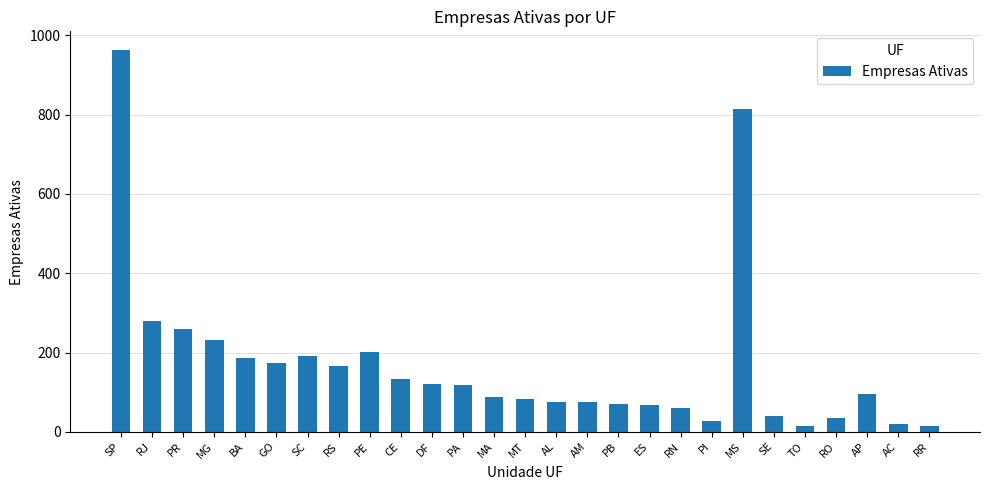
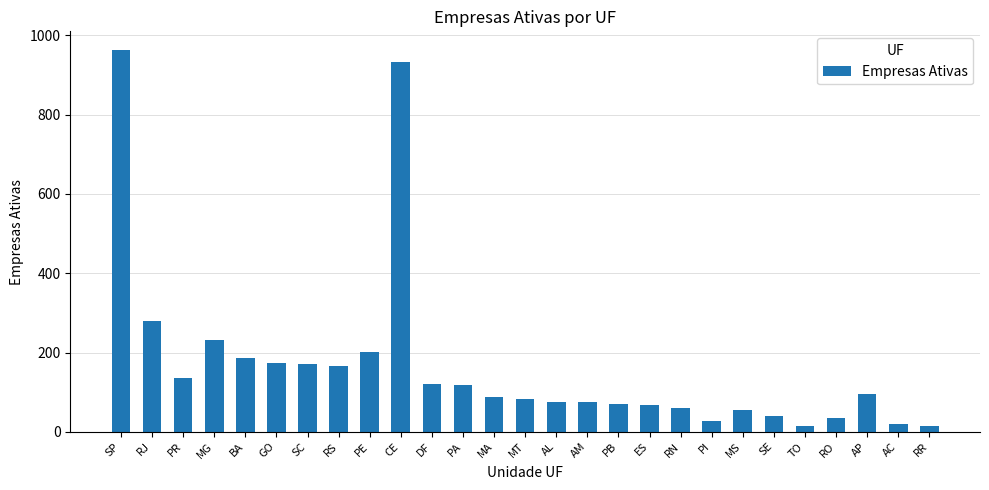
  {
    "SP": 960,
    "RJ": 280,
-   "PR": 260,
+   "PR": 140,
    "MG": 230,
    "BA": 190,
    "GO": 170,
-   "SC": 190,
+   "SC": 170,
    "RS": 170,
    "PE": 200,
-   "CE": 130,
+   "CE": 930,
    "DF": 120,
    "PA": 120,
    "MA": 90,
    "MT": 80,
    "AL": 80,
    "AM": 70,
    "PB": 70,
    "ES": 70,
    "RN": 60,
    "PI": 30,
-   "MS": 820,
+   "MS": 60,
    "SE": 40,
    "TO": 10,
    "RO": 30,
    "AP": 100,
    "AC": 20,
    "RR": 10
  }
